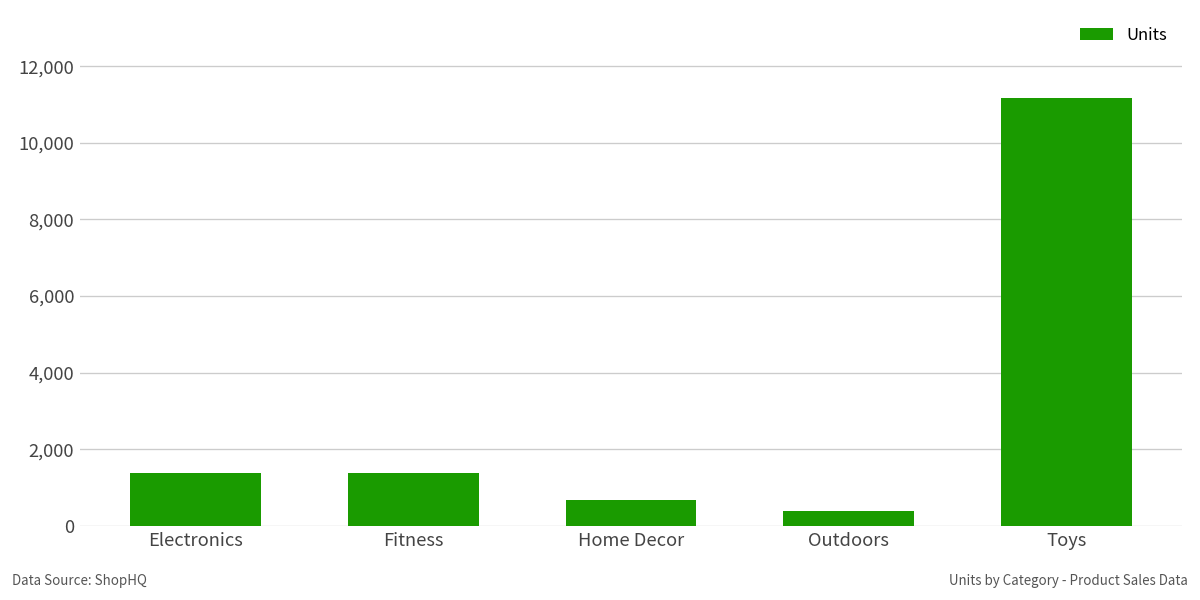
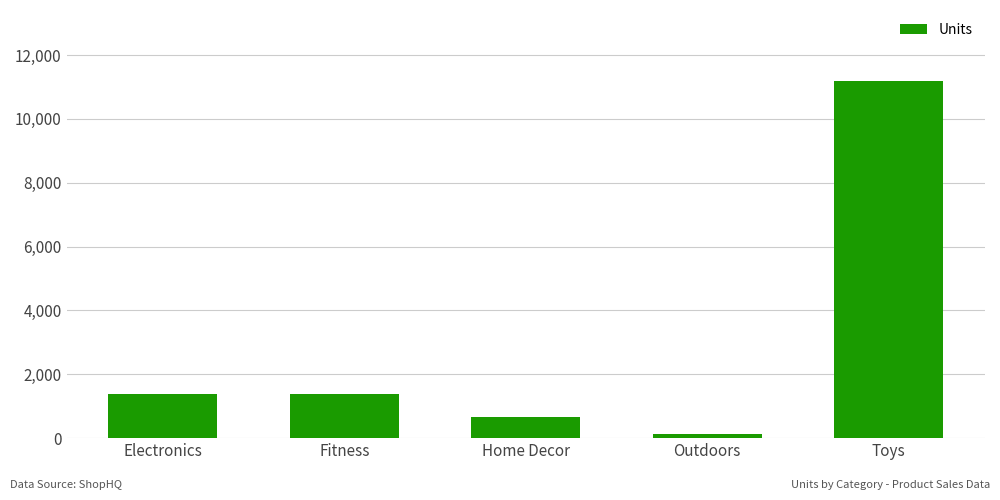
  {
    "Electronics": "1,400",
    "Fitness": "1,400",
    "Home Decor": "700",
-   "Outdoors": "400",
+   "Outdoors": "100",
    "Toys": "11,200"
  }
